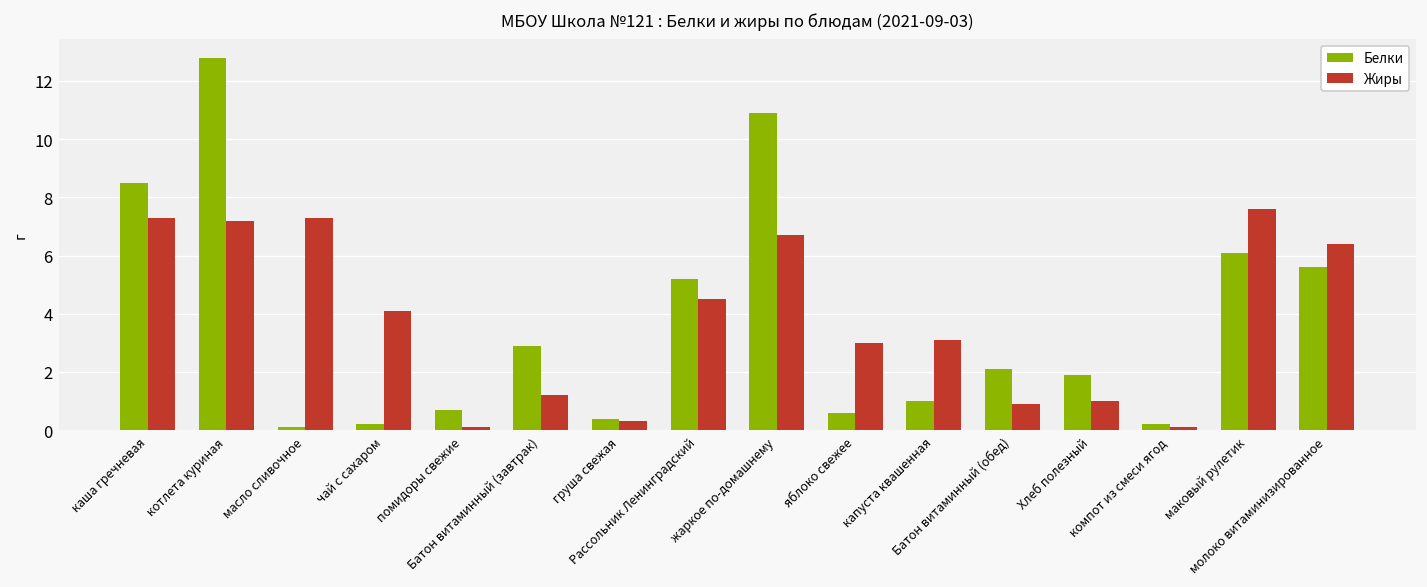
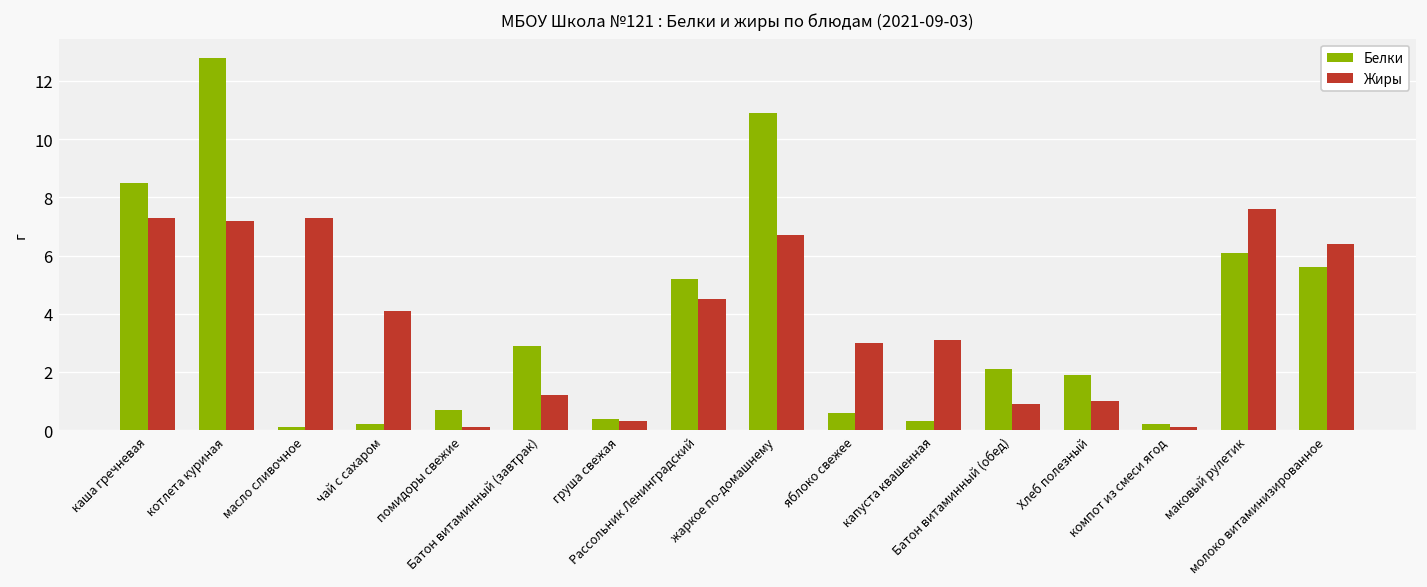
  {
    "Белки": {
      "каша гречневая": 8.5,
      "котлета куриная": 12.8,
      "чай с сахаром": 0.2,
      "помидоры свежие": 0.7,
      "Батон витаминный (завтрак)": 2.9,
      "груша свежая": 0.4,
      "Рассольник Ленинградский": 5.2,
      "жаркое по-домашнему": 10.9,
      "яблоко свежее": 0.6,
-     "капуста квашенная": 1.0,
+     "капуста квашенная": 0.3,
      "Батон витаминный (обед)": 2.1,
      "Хлеб полезный": 1.9,
      "компот из смеси ягод": 0.2,
      "маковый рулетик": 6.1,
      "молоко витаминизированное": 5.6
    },
    "Жиры": {
      "каша гречневая": 7.3,
      "котлета куриная": 7.2,
      "масло сливочное": 7.3,
      "чай с сахаром": 4.1,
      "Батон витаминный (завтрак)": 1.2,
      "груша свежая": 0.3,
      "Рассольник Ленинградский": 4.5,
      "жаркое по-домашнему": 6.7,
      "яблоко свежее": 3.0,
      "капуста квашенная": 3.1,
      "Батон витаминный (обед)": 0.9,
      "Хлеб полезный": 1.0,
      "маковый рулетик": 7.6,
      "молоко витаминизированное": 6.4
    }
  }
